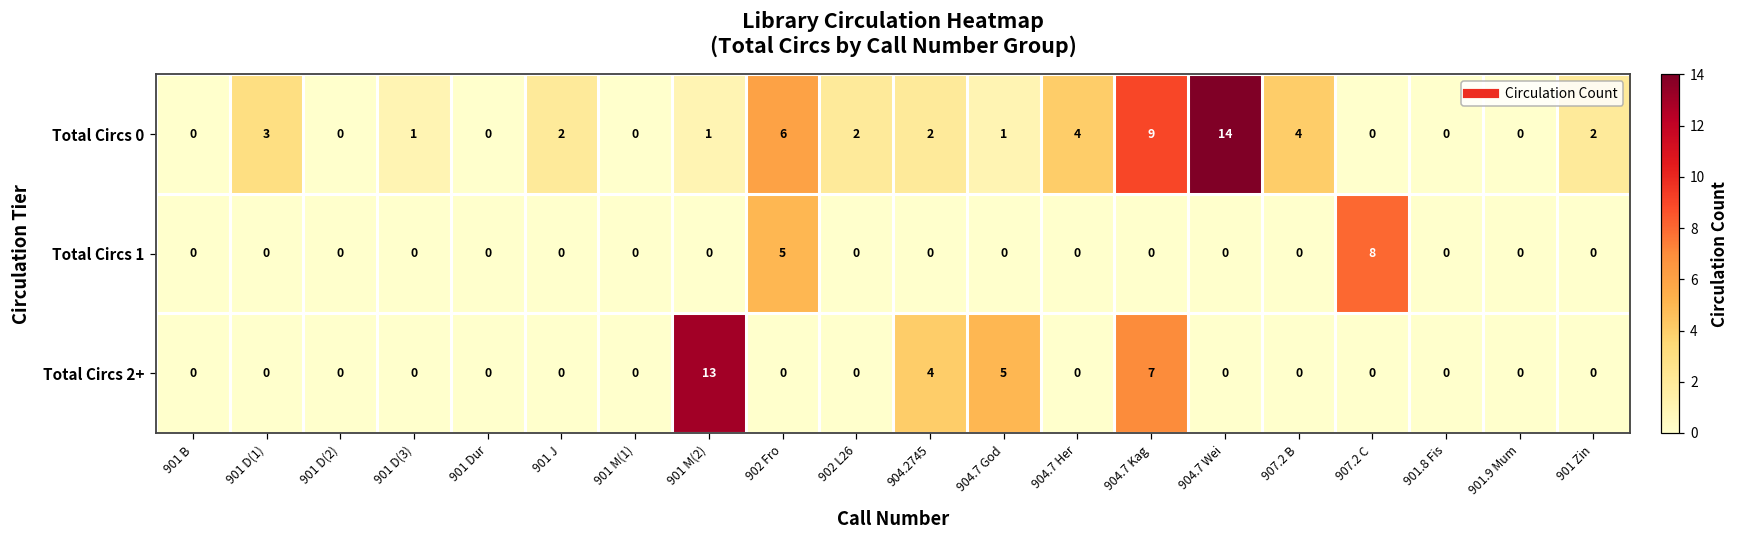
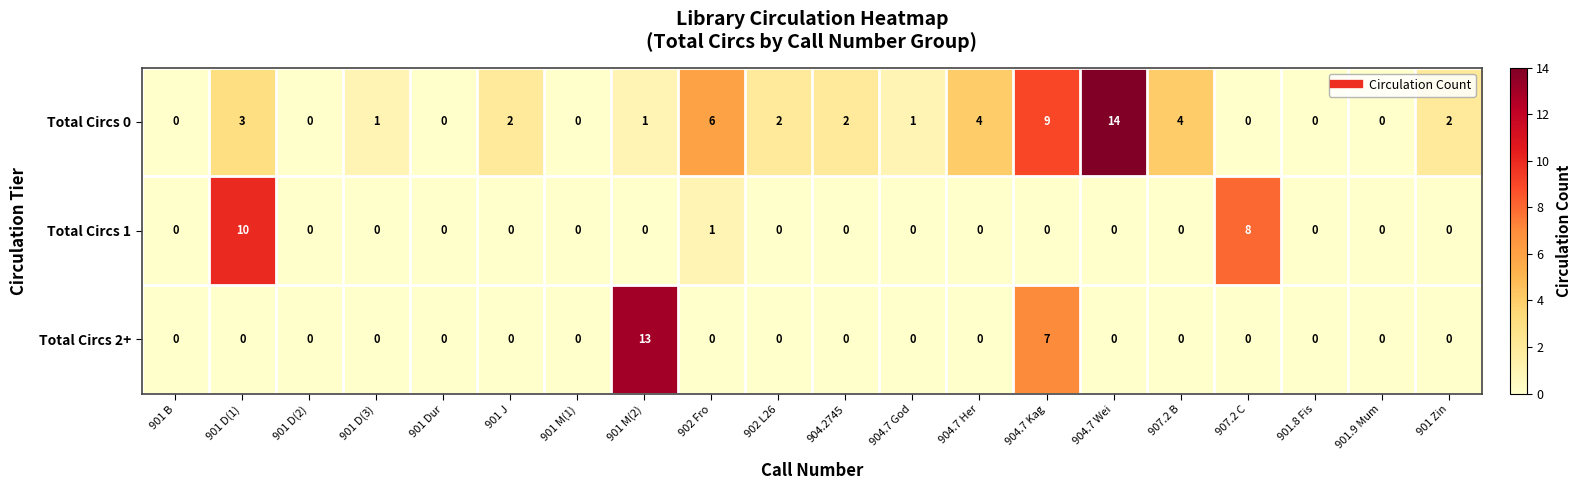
  {
    "Total Circs 0": {
      "901 B": 0,
      "901 D(1)": 3,
      "901 D(2)": 0,
      "901 D(3)": 1,
      "901 Dur": 0,
      "901 J": 2,
      "901 M(1)": 0,
      "901 M(2)": 1,
      "902 Fro": 6,
      "902 L26": 2,
      "904.2745": 2,
      "904.7 God": 1,
      "904.7 Her": 4,
      "904.7 Kag": 9,
      "904.7 Wei": 14,
      "907.2 B": 4,
      "907.2 C": 0,
      "901.8 Fis": 0,
      "901.9 Mum": 0,
      "901 Zin": 2
    },
    "Total Circs 1": {
      "901 B": 0,
-     "901 D(1)": 0,
+     "901 D(1)": 10,
      "901 D(2)": 0,
      "901 D(3)": 0,
      "901 Dur": 0,
      "901 J": 0,
      "901 M(1)": 0,
      "901 M(2)": 0,
-     "902 Fro": 5,
+     "902 Fro": 1,
      "902 L26": 0,
      "904.2745": 0,
      "904.7 God": 0,
      "904.7 Her": 0,
      "904.7 Kag": 0,
      "904.7 Wei": 0,
      "907.2 B": 0,
      "907.2 C": 8,
      "901.8 Fis": 0,
      "901.9 Mum": 0,
      "901 Zin": 0
    },
    "Total Circs 2+": {
      "901 B": 0,
      "901 D(1)": 0,
      "901 D(2)": 0,
      "901 D(3)": 0,
      "901 Dur": 0,
      "901 J": 0,
      "901 M(1)": 0,
      "901 M(2)": 13,
      "902 Fro": 0,
      "902 L26": 0,
-     "904.2745": 4,
-     "904.7 God": 5,
+     "904.2745": 0,
+     "904.7 God": 0,
      "904.7 Her": 0,
      "904.7 Kag": 7,
      "904.7 Wei": 0,
      "907.2 B": 0,
      "907.2 C": 0,
      "901.8 Fis": 0,
      "901.9 Mum": 0,
      "901 Zin": 0
    }
  }
